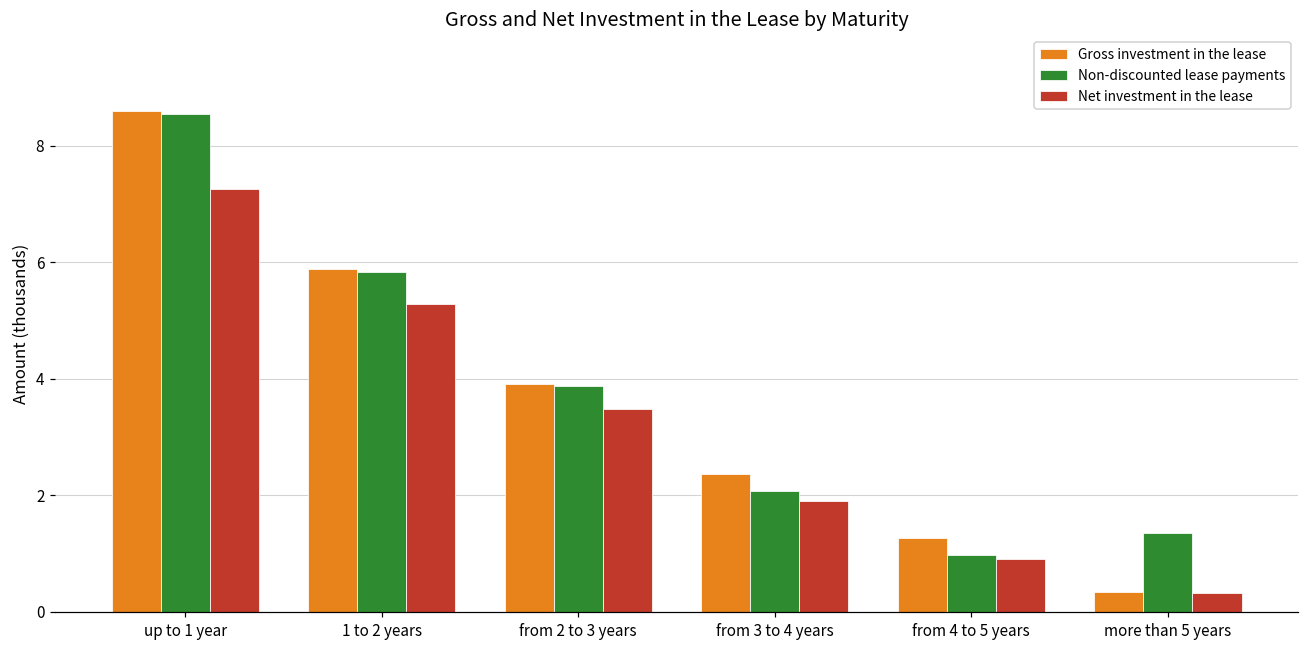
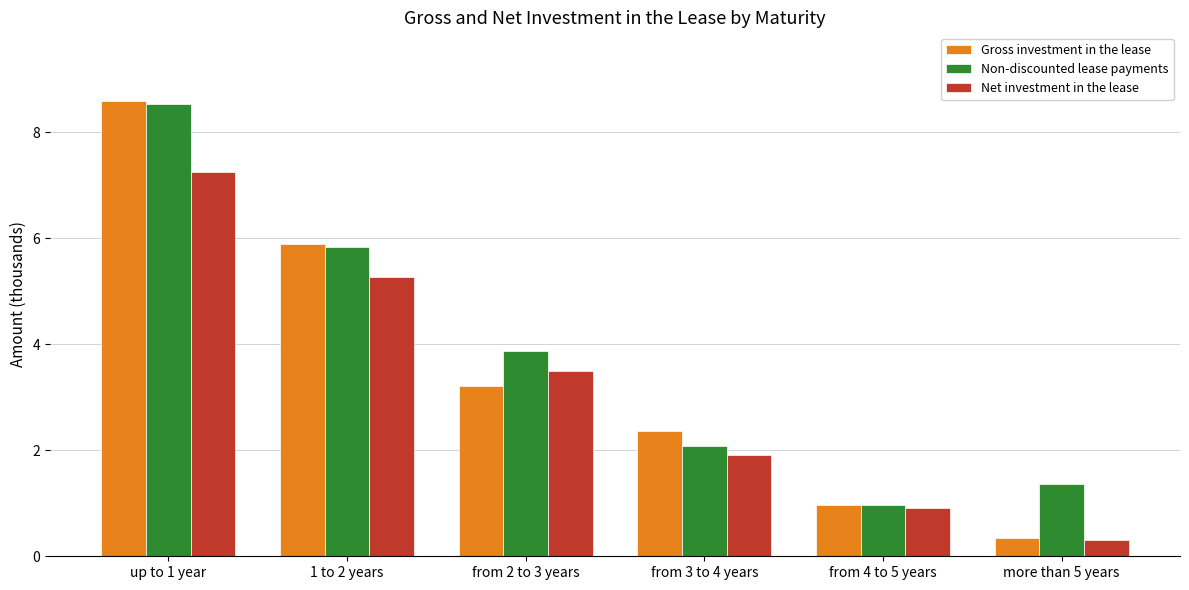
  {
    "Gross investment in the lease": {
      "up to 1 year": 8.6,
      "1 to 2 years": 5.9,
-     "from 2 to 3 years": 3.9,
+     "from 2 to 3 years": 3.2,
      "from 3 to 4 years": 2.4,
-     "from 4 to 5 years": 1.3,
+     "from 4 to 5 years": 1.0,
      "more than 5 years": 0.3
    },
    "Non-discounted lease payments": {
      "up to 1 year": 8.5,
      "1 to 2 years": 5.8,
      "from 2 to 3 years": 3.9,
      "from 3 to 4 years": 2.1,
      "from 4 to 5 years": 1.0,
      "more than 5 years": 1.4
    },
    "Net investment in the lease": {
      "up to 1 year": 7.3,
      "1 to 2 years": 5.3,
      "from 2 to 3 years": 3.5,
      "from 3 to 4 years": 1.9,
      "from 4 to 5 years": 0.9,
      "more than 5 years": 0.3
    }
  }
